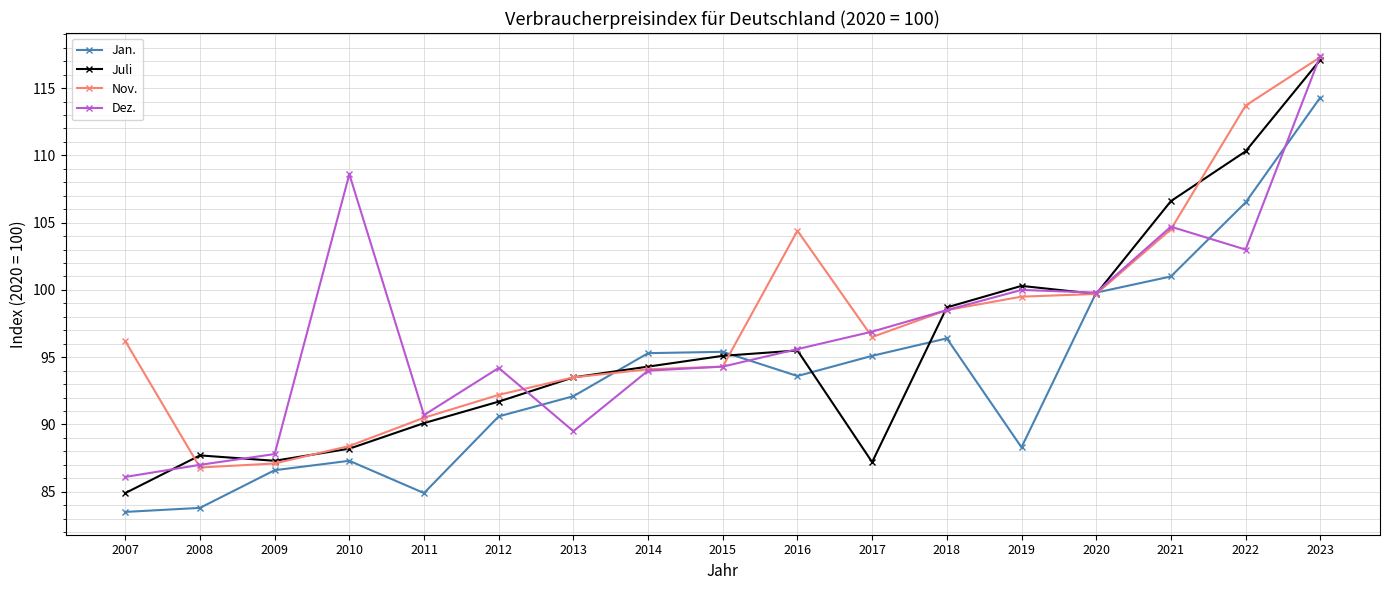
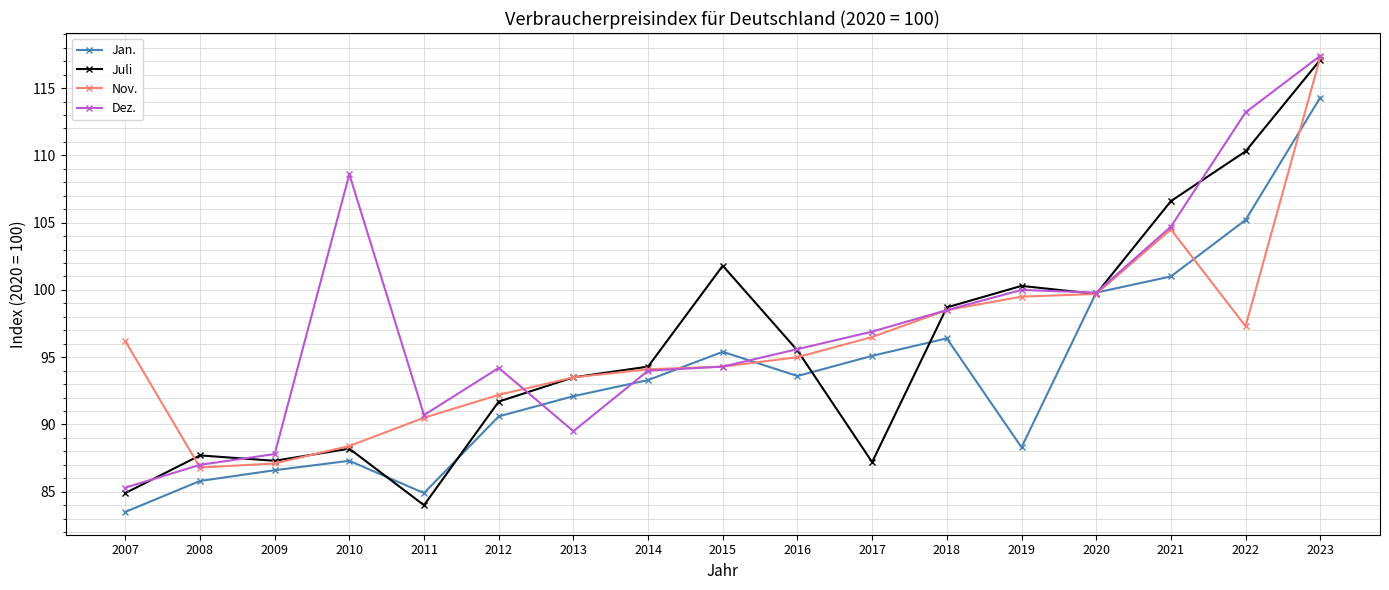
  {
    "Jan.": {
      "2007": 83.5,
-     "2008": 83.8,
+     "2008": 85.8,
      "2009": 86.6,
      "2010": 87.3,
      "2011": 84.9,
      "2012": 90.6,
      "2013": 92.1,
-     "2014": 95.3,
+     "2014": 93.3,
      "2015": 95.4,
      "2016": 93.6,
      "2017": 95.1,
      "2018": 96.4,
      "2019": 88.3,
      "2021": 101.0,
-     "2022": 106.5,
+     "2022": 105.2,
      "2023": 114.3
    },
    "Juli": {
      "2007": 84.9,
      "2008": 87.7,
      "2009": 87.3,
      "2010": 88.2,
-     "2011": 90.1,
+     "2011": 84.0,
      "2012": 91.7,
      "2014": 94.3,
-     "2015": 95.1,
+     "2015": 101.8,
      "2017": 87.2,
      "2018": 98.7,
      "2019": 100.3,
      "2021": 106.6,
      "2022": 110.3,
      "2023": 117.1
    },
    "Nov.": {
      "2007": 96.2,
      "2008": 86.8,
      "2009": 87.1,
      "2010": 88.4,
      "2011": 90.5,
      "2012": 92.2,
-     "2016": 104.4,
+     "2016": 95.0,
      "2017": 96.5,
      "2019": 99.5,
      "2021": 104.5,
-     "2022": 113.7
+     "2022": 97.3
    },
    "Dez.": {
-     "2007": 86.1,
+     "2007": 85.3,
      "2008": 87.0,
      "2009": 87.8,
      "2010": 108.6,
      "2011": 90.7,
      "2012": 94.2,
      "2013": 89.5,
      "2017": 96.9,
      "2019": 100.0,
      "2021": 104.7,
-     "2022": 103.0
+     "2022": 113.2
    }
  }
